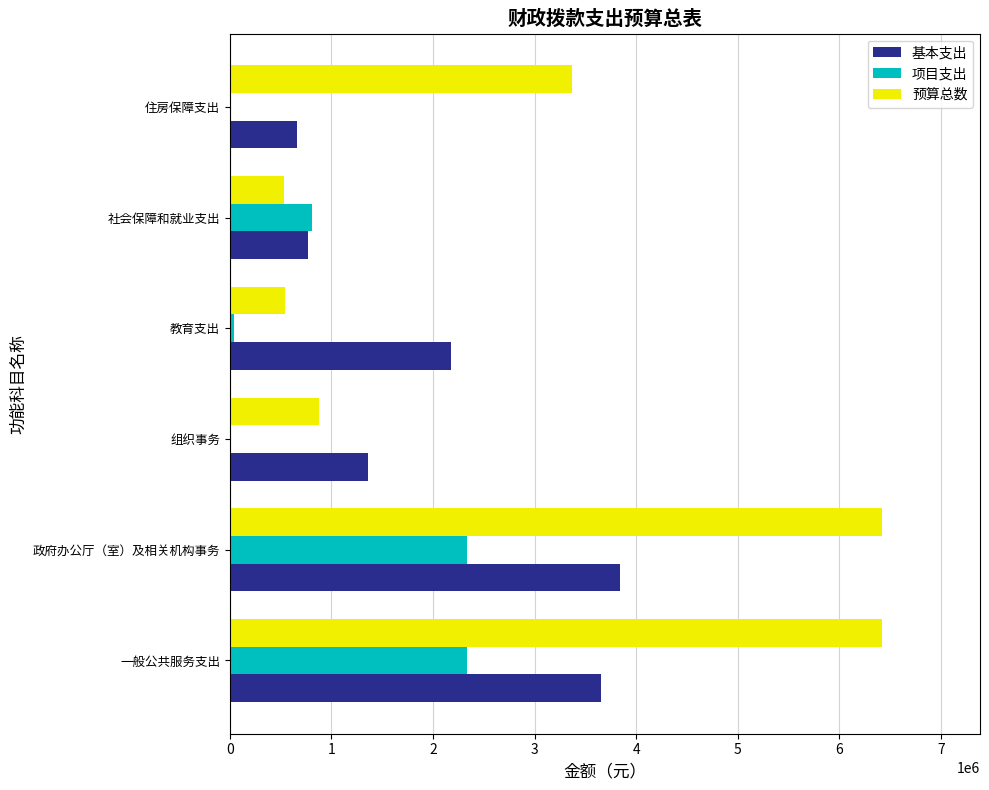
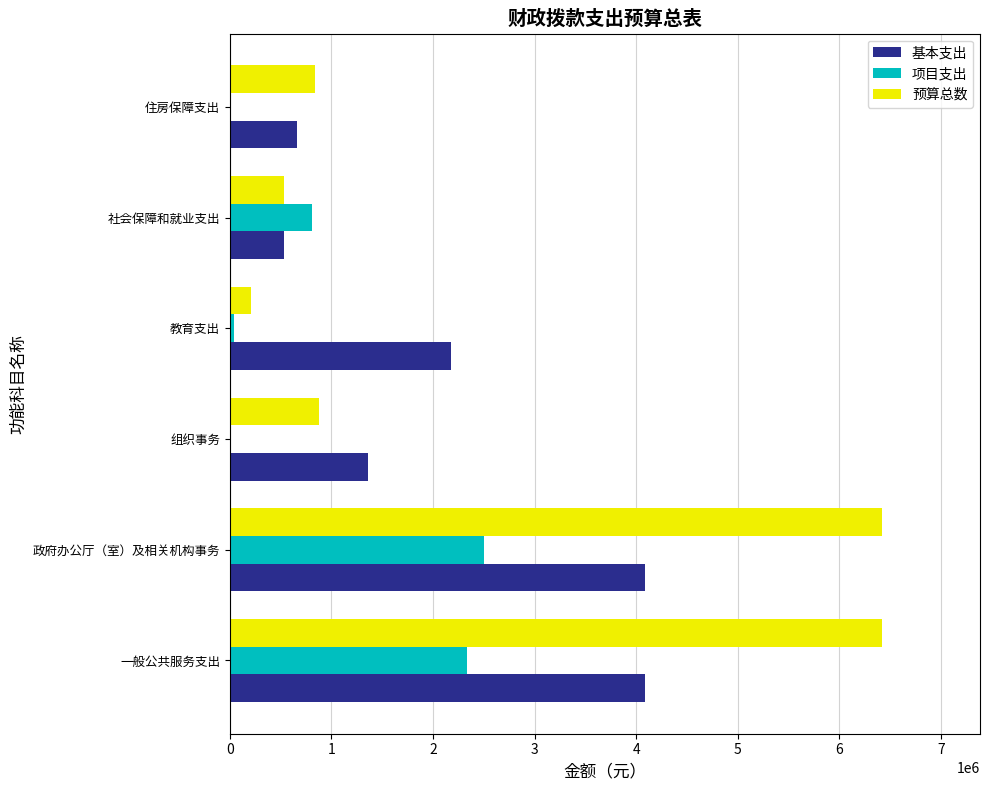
  {
    "基本支出": {
      "住房保障支出": 660000,
-     "社会保障和就业支出": 770000,
+     "社会保障和就业支出": 530000,
      "教育支出": 2180000,
      "组织事务": 1360000,
-     "政府办公厅（室）及相关机构事务": 3850000,
-     "一般公共服务支出": 3650000
+     "政府办公厅（室）及相关机构事务": 4090000,
+     "一般公共服务支出": 4090000
    },
    "项目支出": {
      "住房保障支出": 0,
      "社会保障和就业支出": 800000,
      "教育支出": 50000,
-     "政府办公厅（室）及相关机构事务": 2330000,
+     "政府办公厅（室）及相关机构事务": 2500000,
      "一般公共服务支出": 2340000
    },
    "预算总数": {
-     "住房保障支出": 3360000,
+     "住房保障支出": 840000,
      "社会保障和就业支出": 530000,
-     "教育支出": 540000,
+     "教育支出": 210000,
      "组织事务": 880000,
      "政府办公厅（室）及相关机构事务": 6420000,
      "一般公共服务支出": 6420000
    }
  }
